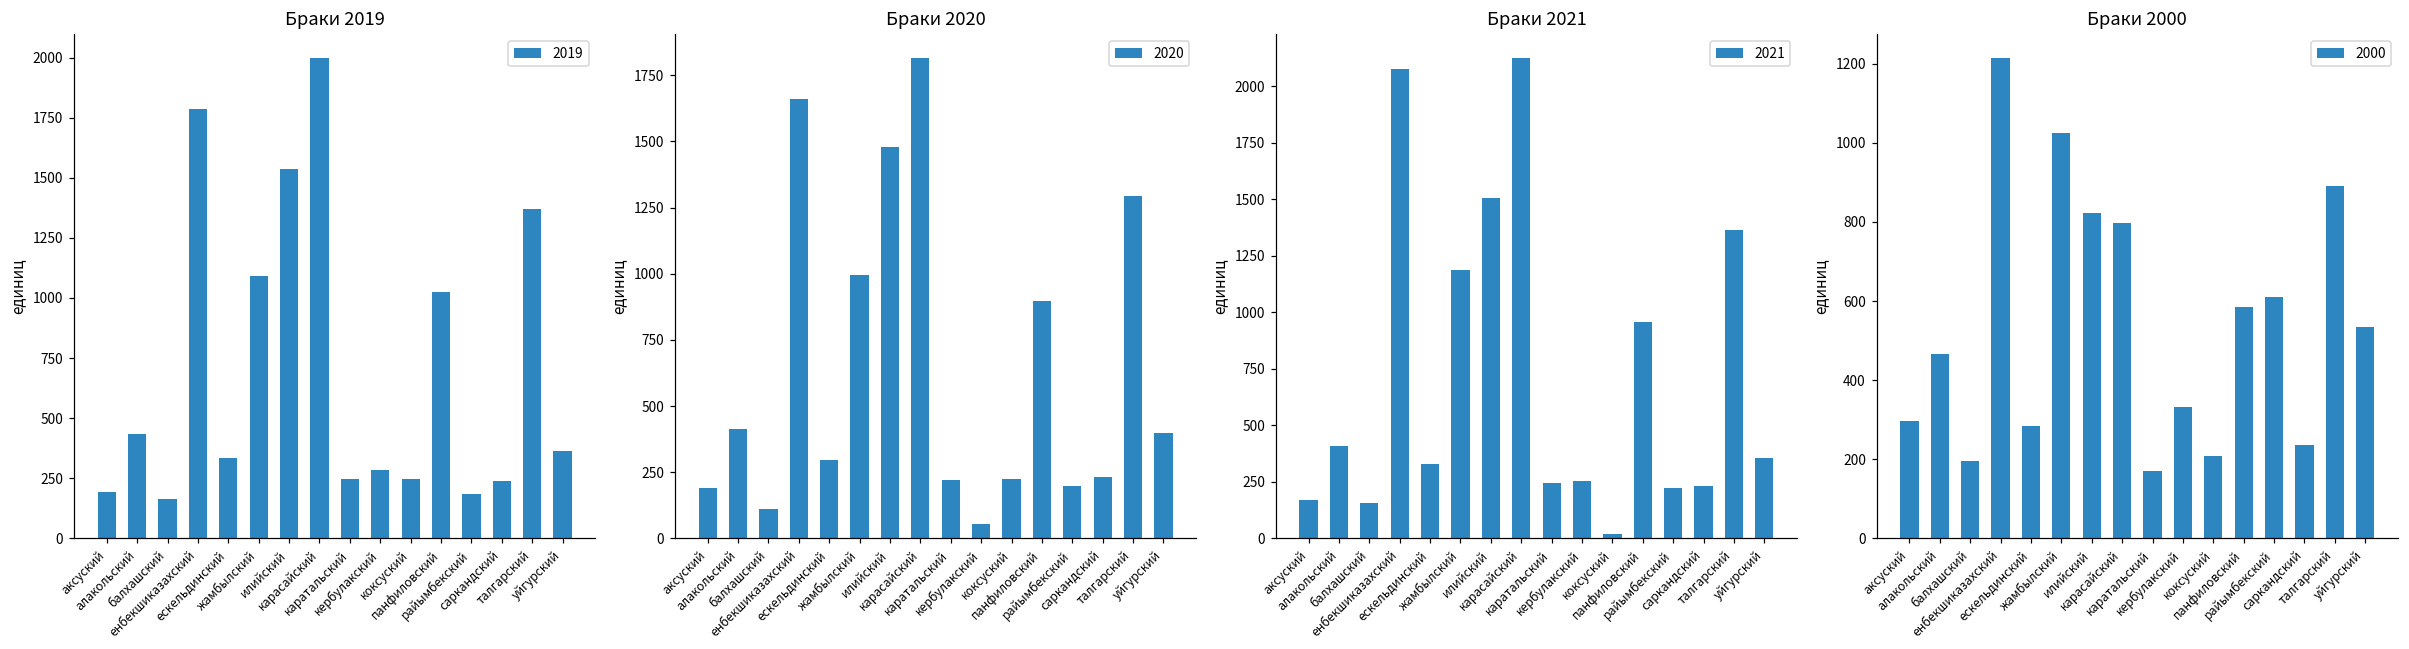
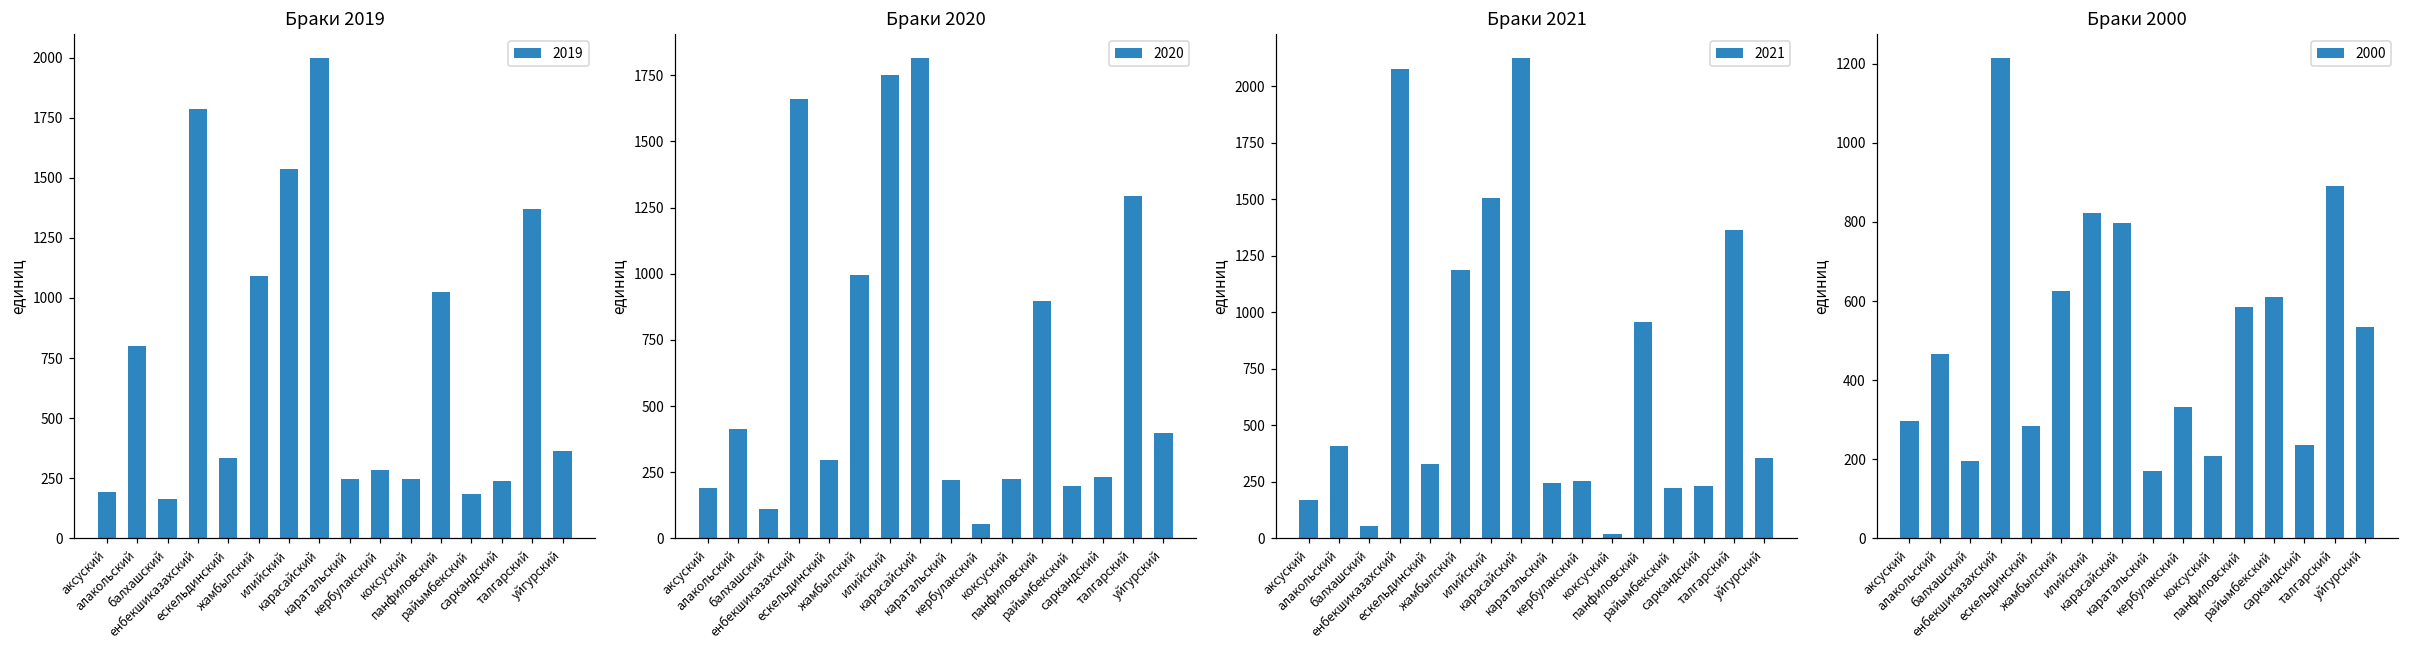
  {
    "Браки 2019": {
      "аксуский": 190,
-     "алакольский": 430,
+     "алакольский": 800,
      "балхашский": 160,
      "енбекшиказахский": 1790,
      "ескельдинский": 340,
      "жамбылский": 1090,
      "илийский": 1540,
      "карасайский": 2000,
      "каратальский": 250,
      "кербулакский": 280,
      "коксуский": 250,
      "панфиловский": 1020,
      "райымбекский": 180,
      "саркандский": 240,
      "талгарский": 1370,
      "уйгурский": 360
    },
    "Браки 2020": {
      "аксуский": 190,
      "алакольский": 410,
      "балхашский": 110,
      "енбекшиказахский": 1660,
      "ескельдинский": 300,
      "жамбылский": 990,
-     "илийский": 1480,
+     "илийский": 1750,
      "карасайский": 1810,
      "каратальский": 220,
      "кербулакский": 60,
      "коксуский": 230,
      "панфиловский": 900,
      "райымбекский": 200,
      "саркандский": 230,
      "талгарский": 1300,
      "уйгурский": 400
    },
    "Браки 2021": {
      "аксуский": 170,
      "алакольский": 410,
-     "балхашский": 160,
+     "балхашский": 60,
      "енбекшиказахский": 2080,
      "ескельдинский": 330,
      "жамбылский": 1190,
      "илийский": 1510,
      "карасайский": 2120,
      "каратальский": 250,
      "кербулакский": 260,
      "коксуский": 20,
      "панфиловский": 960,
      "райымбекский": 220,
      "саркандский": 230,
      "талгарский": 1370,
      "уйгурский": 350
    },
    "Браки 2000": {
      "аксуский": 300,
      "алакольский": 470,
      "балхашский": 200,
      "енбекшиказахский": 1210,
      "ескельдинский": 280,
-     "жамбылский": 1030,
+     "жамбылский": 630,
      "илийский": 820,
      "карасайский": 800,
      "каратальский": 170,
      "кербулакский": 330,
      "коксуский": 210,
      "панфиловский": 580,
      "райымбекский": 610,
      "саркандский": 240,
      "талгарский": 890,
      "уйгурский": 530
    }
  }
